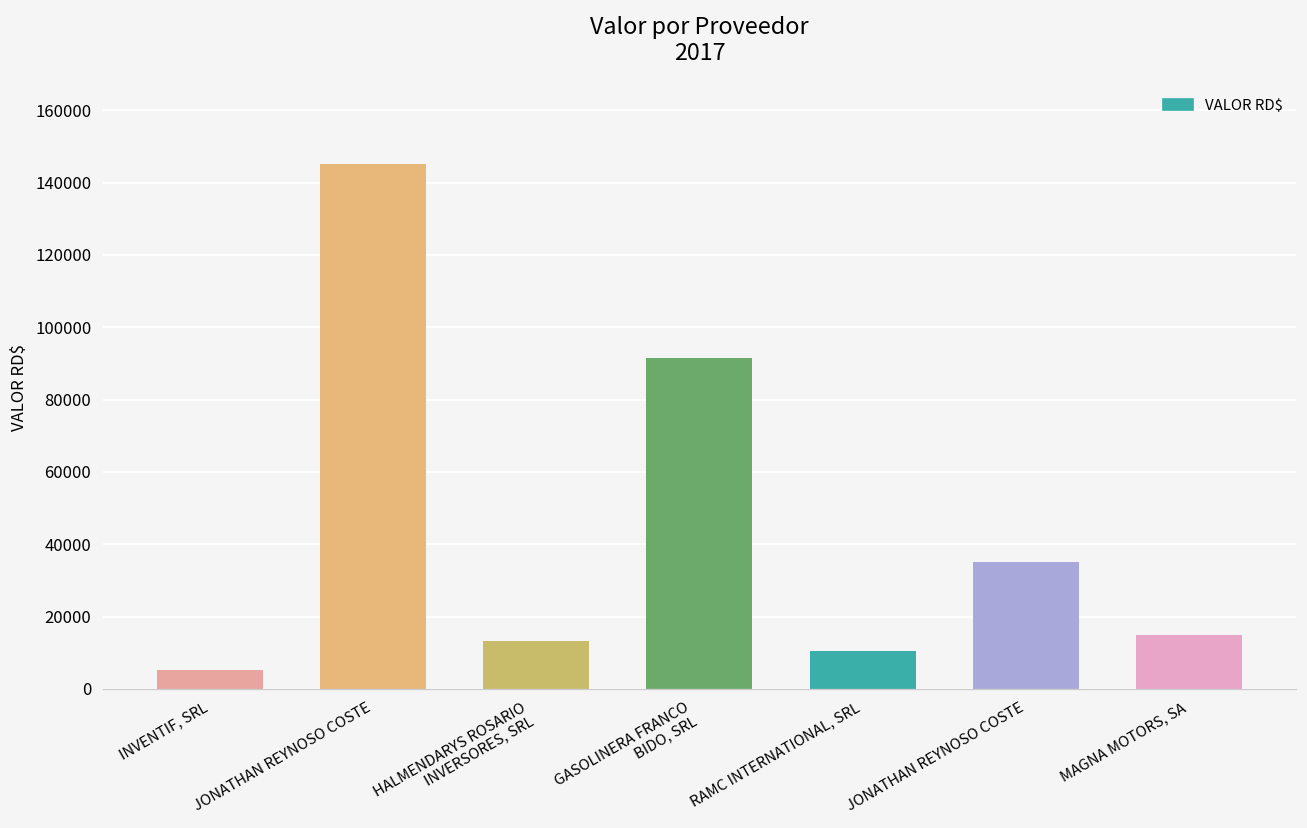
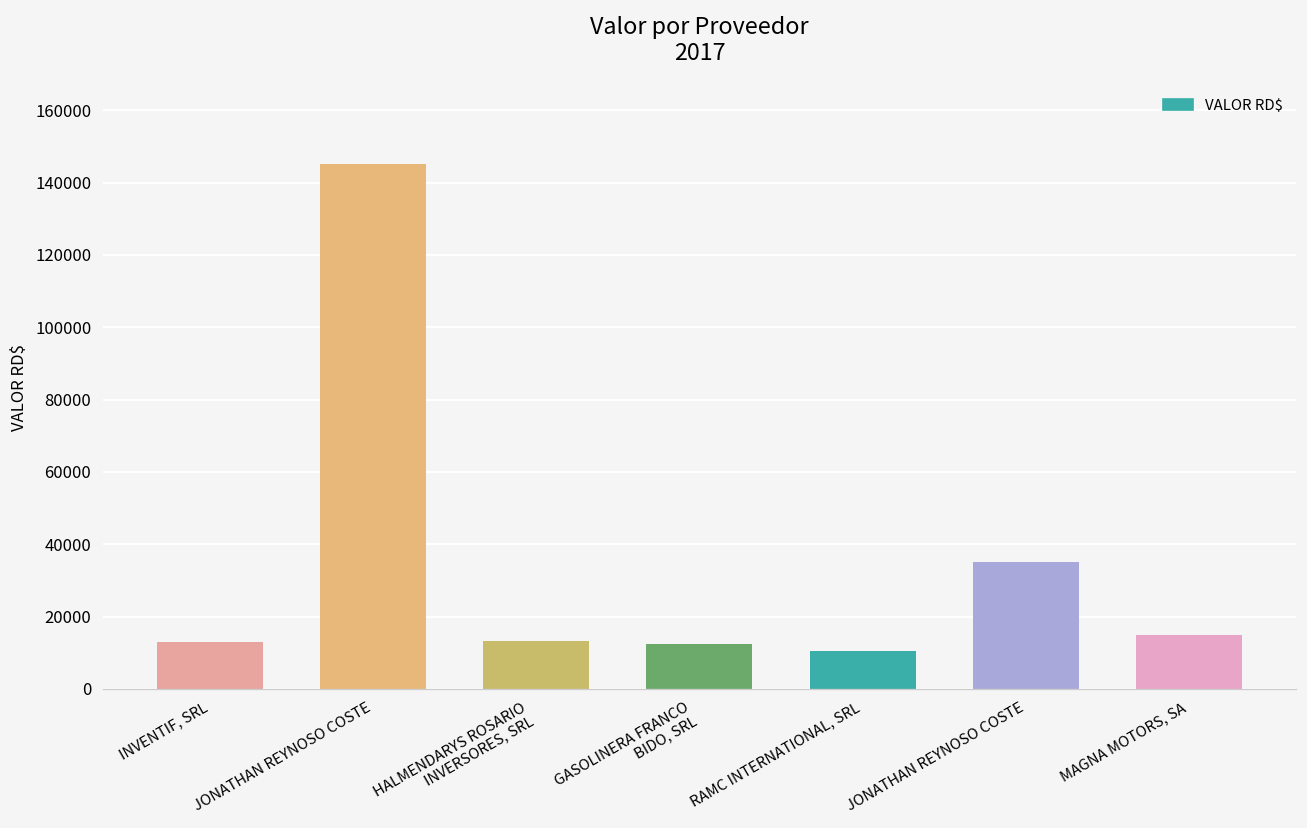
  {
-   "INVENTIF, SRL": 5000,
+   "INVENTIF, SRL": 13000,
    "HALMENDARYS ROSARIO INVERSORES, SRL": 13000,
-   "GASOLINERA FRANCO BIDO, SRL": 92000,
+   "GASOLINERA FRANCO BIDO, SRL": 12000,
    "RAMC INTERNATIONAL, SRL": 11000,
    "MAGNA MOTORS, SA": 15000
  }
